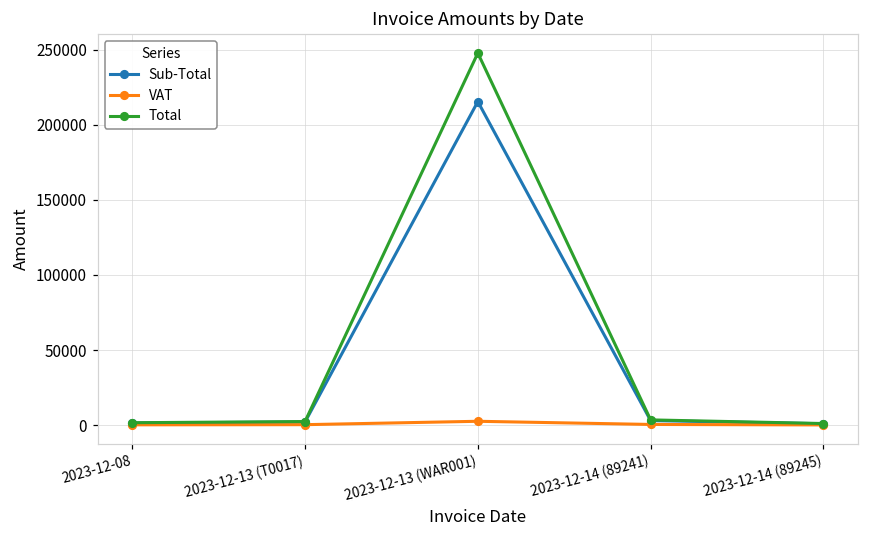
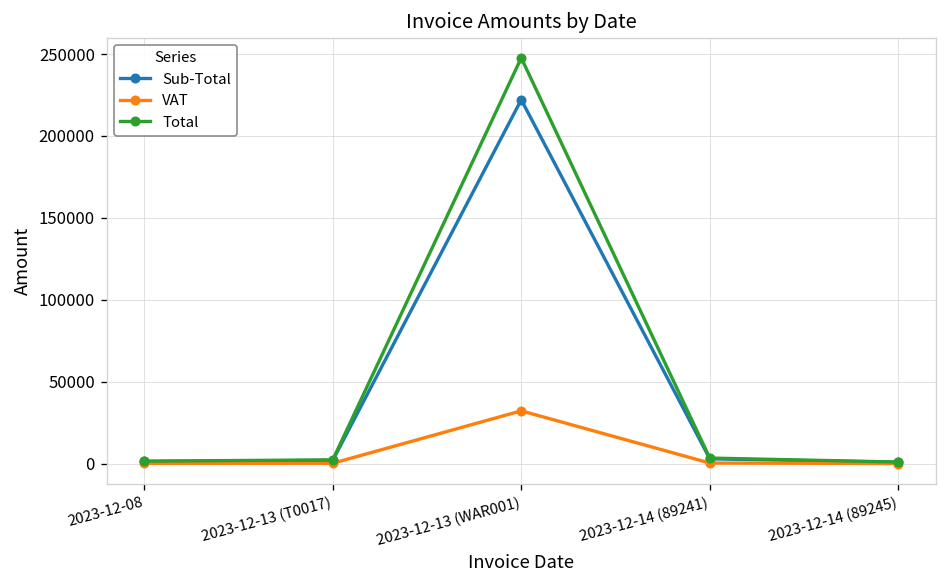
  {
    "Sub-Total": {
-     "2023-12-13 (WAR001)": 215000
+     "2023-12-13 (WAR001)": 222000
    },
    "VAT": {
-     "2023-12-13 (WAR001)": 3000,
+     "2023-12-13 (WAR001)": 32000,
      "2023-12-14 (89241)": 0
    },
    "Total": {
      "2023-12-13 (WAR001)": 248000
    }
  }
